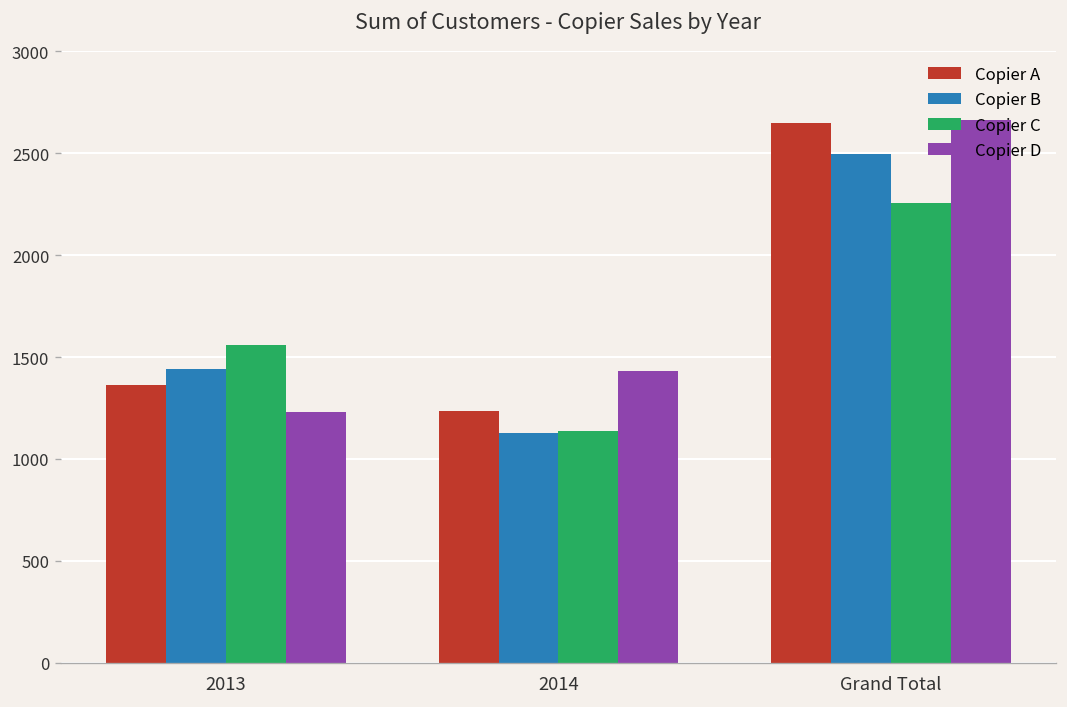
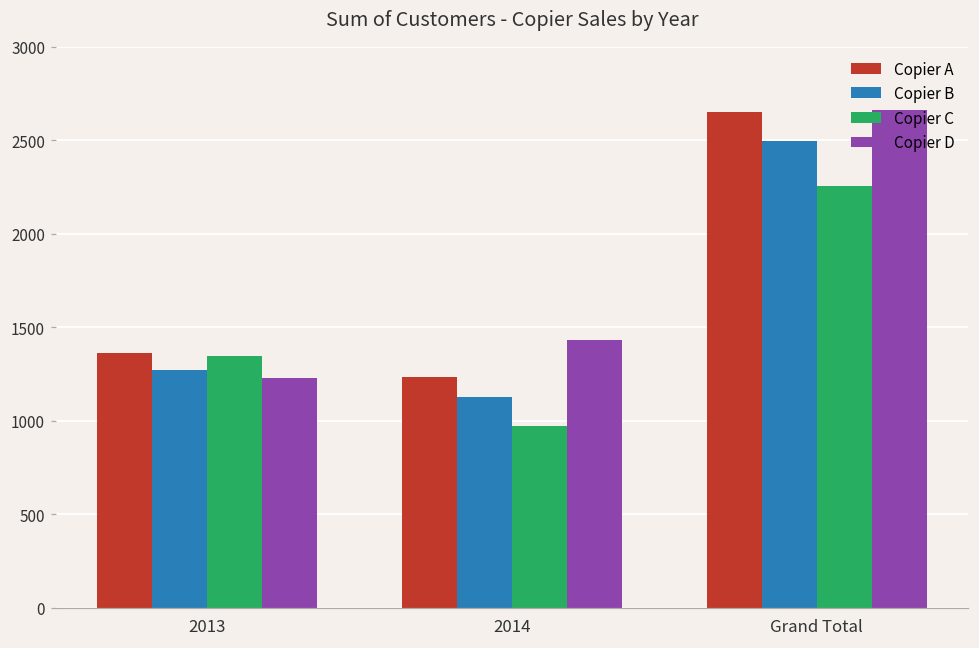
  {
    "Copier A": {
      "2013": 1360,
      "2014": 1240,
      "Grand Total": 2650
    },
    "Copier B": {
-     "2013": 1440,
+     "2013": 1270,
      "2014": 1130,
      "Grand Total": 2500
    },
    "Copier C": {
-     "2013": 1560,
-     "2014": 1140,
+     "2013": 1340,
+     "2014": 970,
      "Grand Total": 2260
    },
    "Copier D": {
      "2013": 1230,
      "2014": 1430,
      "Grand Total": 2660
    }
  }
